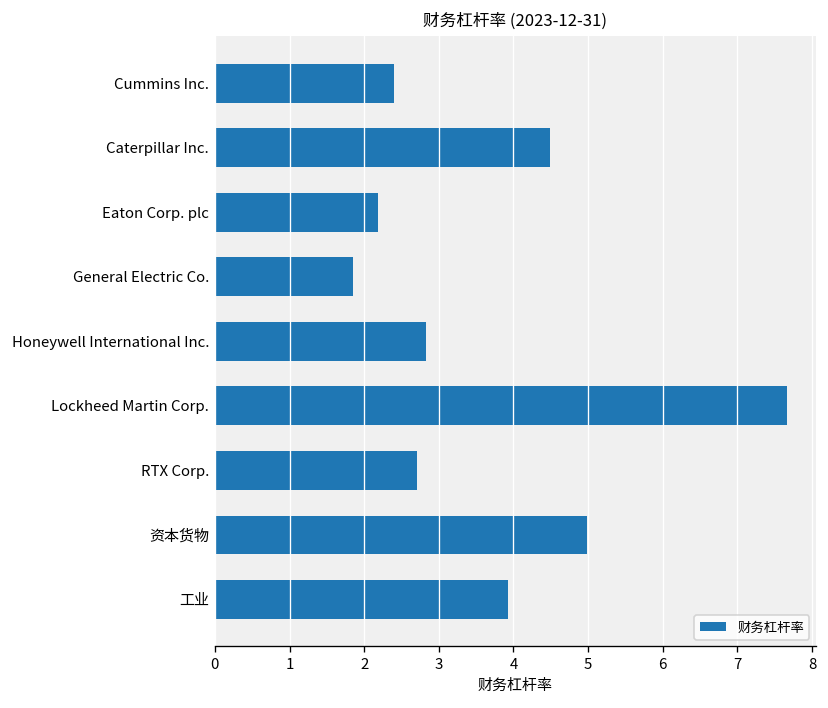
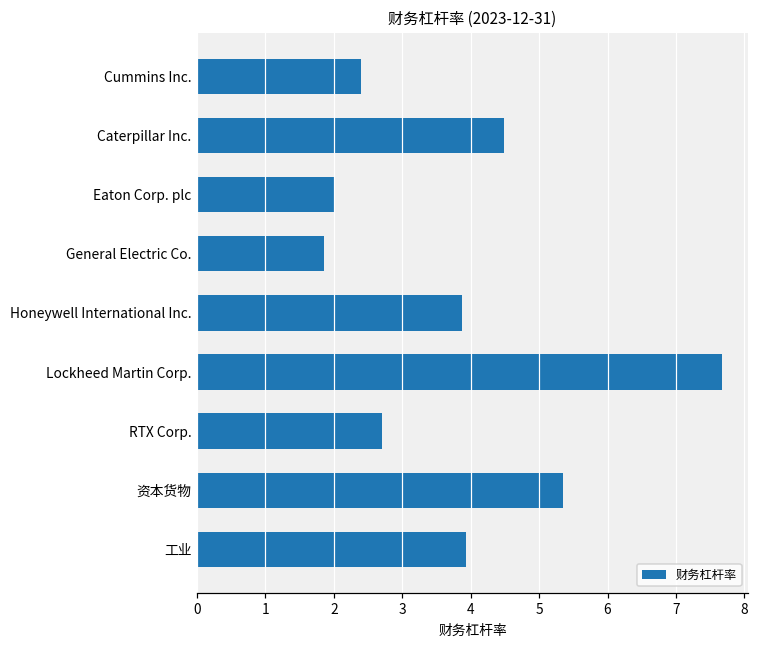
  {
    "Cummins Inc.": 2.4,
    "Caterpillar Inc.": 4.5,
-   "Eaton Corp. plc": 2.2,
+   "Eaton Corp. plc": 2.0,
    "General Electric Co.": 1.9,
-   "Honeywell International Inc.": 2.8,
+   "Honeywell International Inc.": 3.9,
    "Lockheed Martin Corp.": 7.7,
    "RTX Corp.": 2.7,
-   "资本货物": 5.0,
+   "资本货物": 5.4,
    "工业": 3.9
  }
